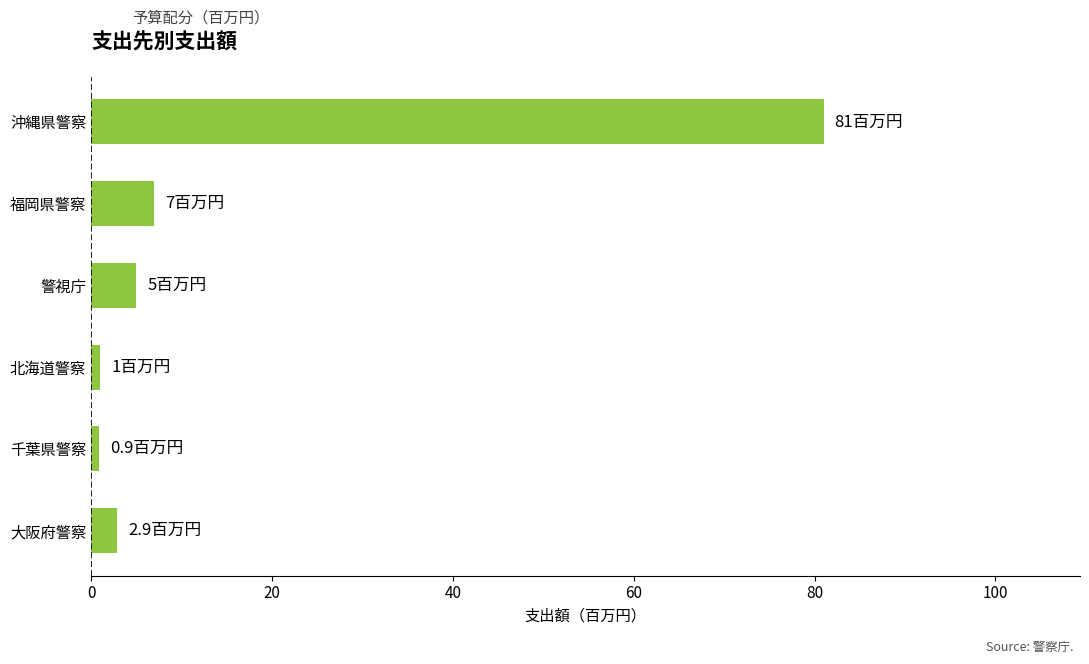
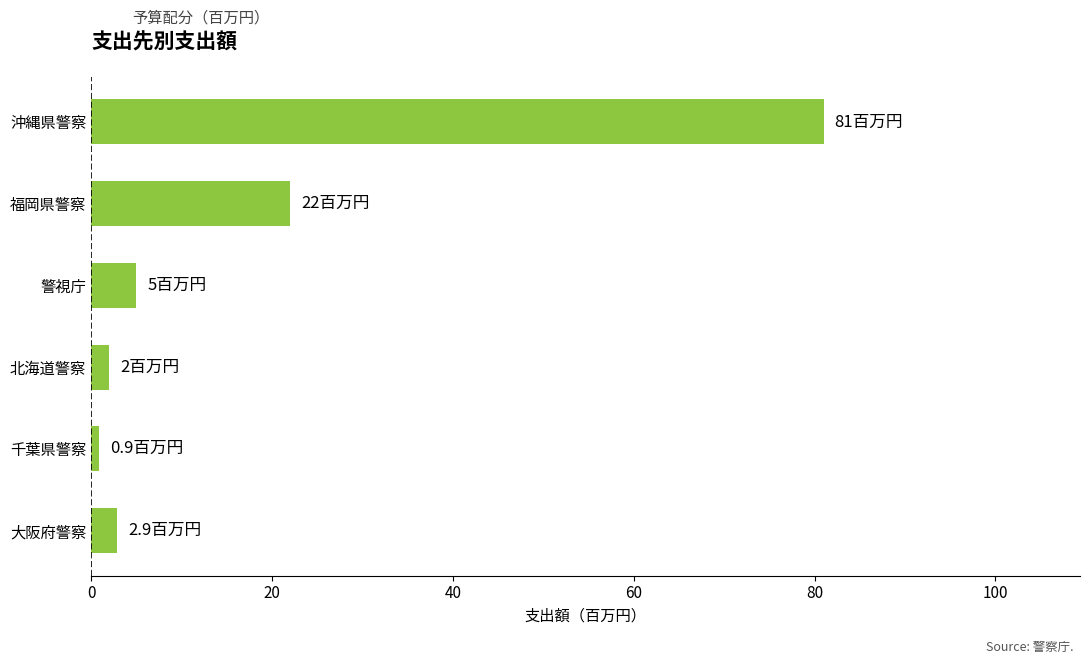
  {
    "沖縄県警察": 81,
-   "福岡県警察": 7,
+   "福岡県警察": 22,
    "警視庁": 5,
-   "北海道警察": 1,
+   "北海道警察": 2,
    "千葉県警察": 0.9,
    "大阪府警察": 2.9
  }
